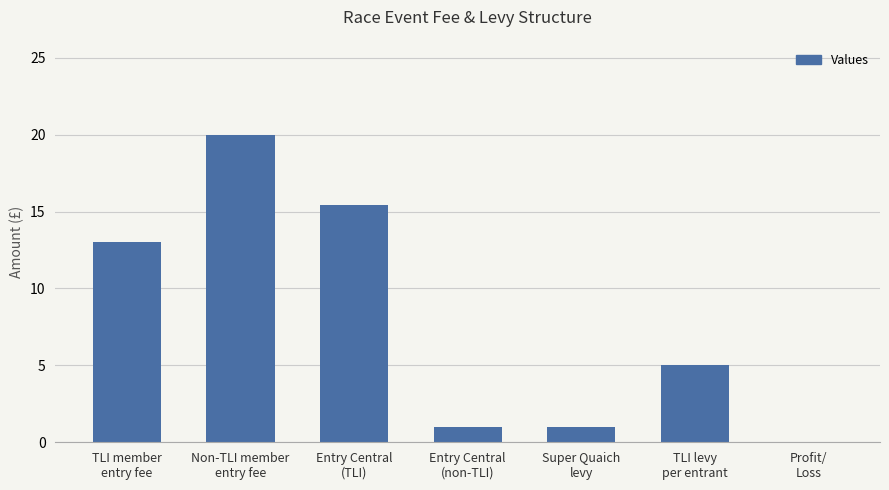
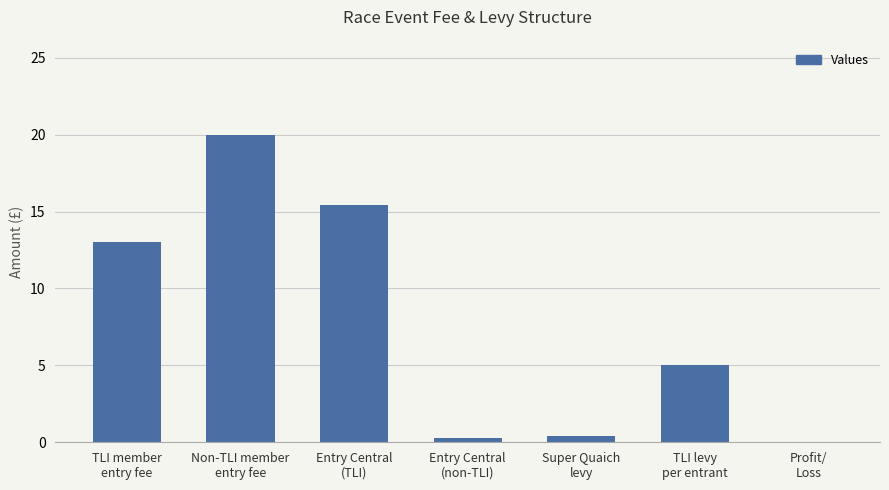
  {
    "TLI member entry fee": 13.0,
    "Non-TLI member entry fee": 20.0,
    "Entry Central (TLI)": 15.5,
-   "Entry Central (non-TLI)": 1.0,
-   "Super Quaich levy": 1.0,
+   "Entry Central (non-TLI)": 0.3,
+   "Super Quaich levy": 0.4,
    "TLI levy per entrant": 5.0,
    "Profit/ Loss": 0.0
  }
